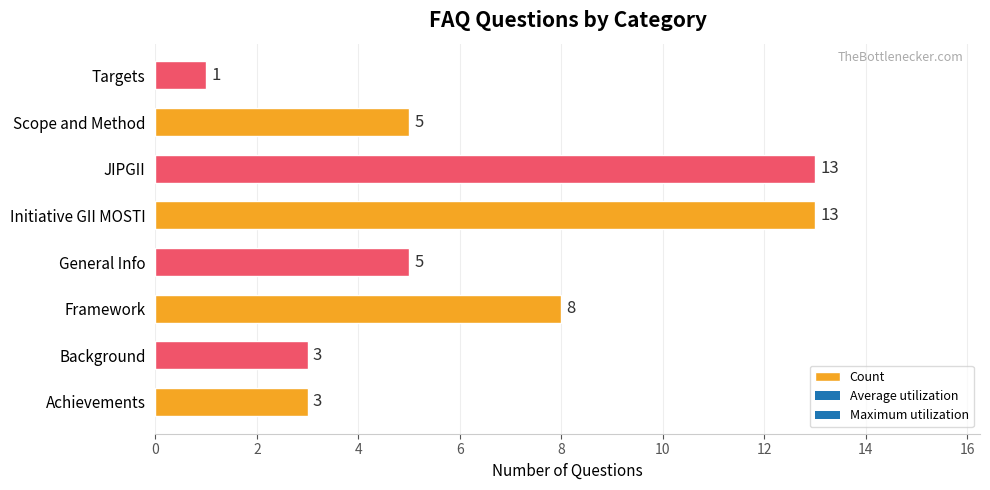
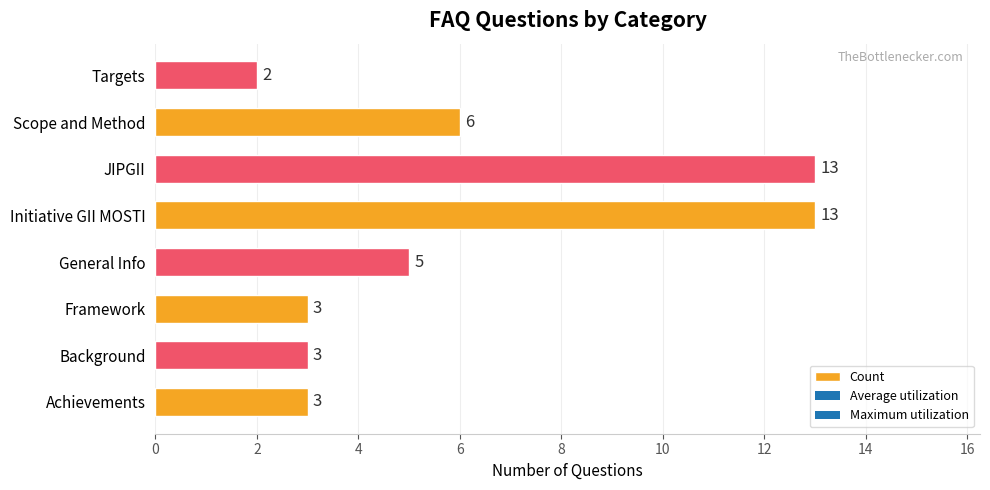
  {
-   "Targets": 1,
-   "Scope and Method": 5,
+   "Targets": 2,
+   "Scope and Method": 6,
    "JIPGII": 13,
    "Initiative GII MOSTI": 13,
    "General Info": 5,
-   "Framework": 8,
+   "Framework": 3,
    "Background": 3,
    "Achievements": 3
  }
